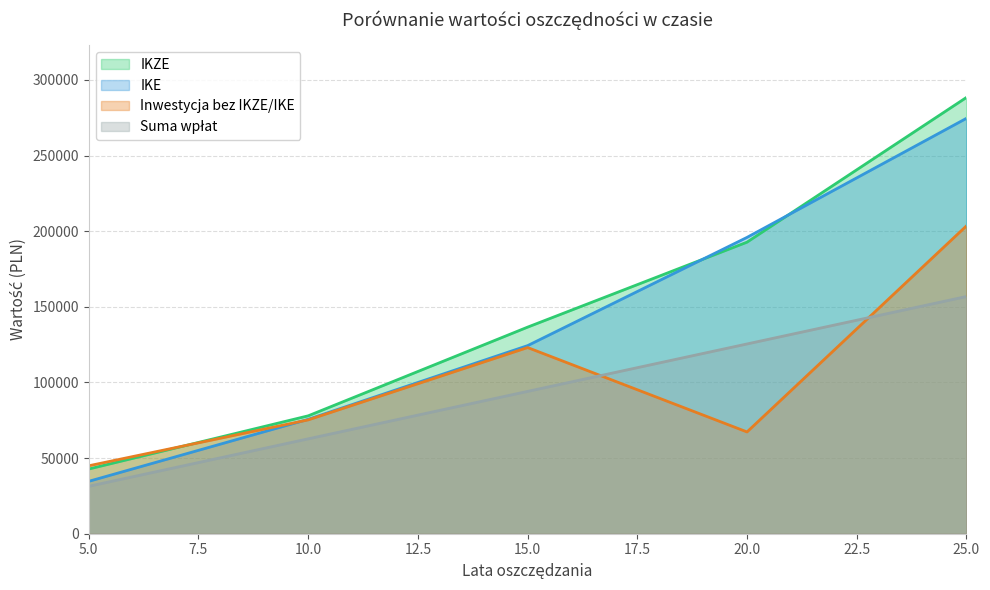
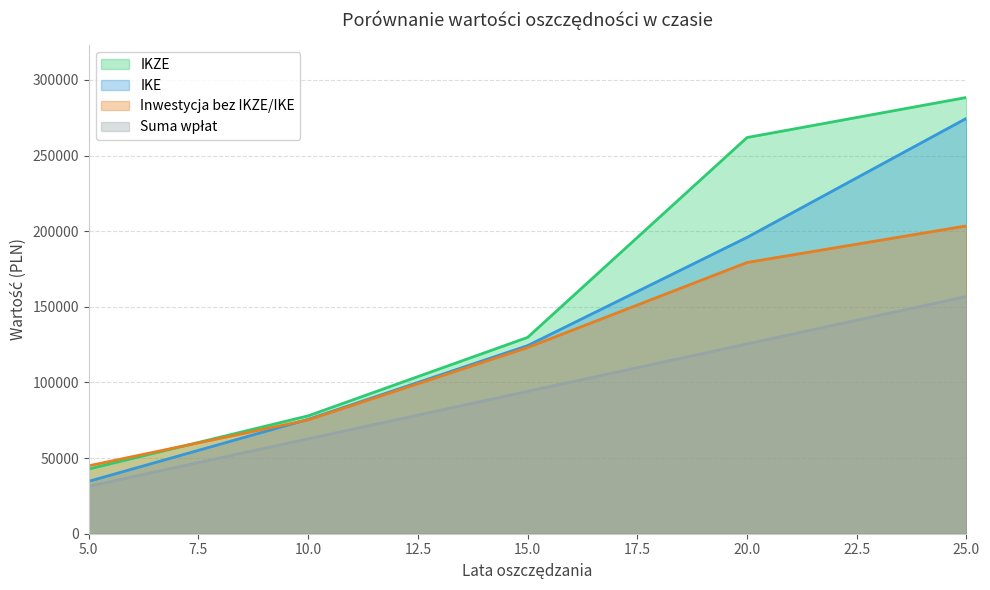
  {
    "IKZE": {
      "5.0": 43000,
      "10.0": 78000,
-     "15.0": 137000,
-     "20.0": 193000,
+     "15.0": 130000,
+     "20.0": 262000,
      "25.0": 288000
    },
    "Inwestycja bez IKZE/IKE": {
      "5.0": 45000,
-     "20.0": 67000,
+     "20.0": 179000,
      "25.0": 203000
    }
  }
